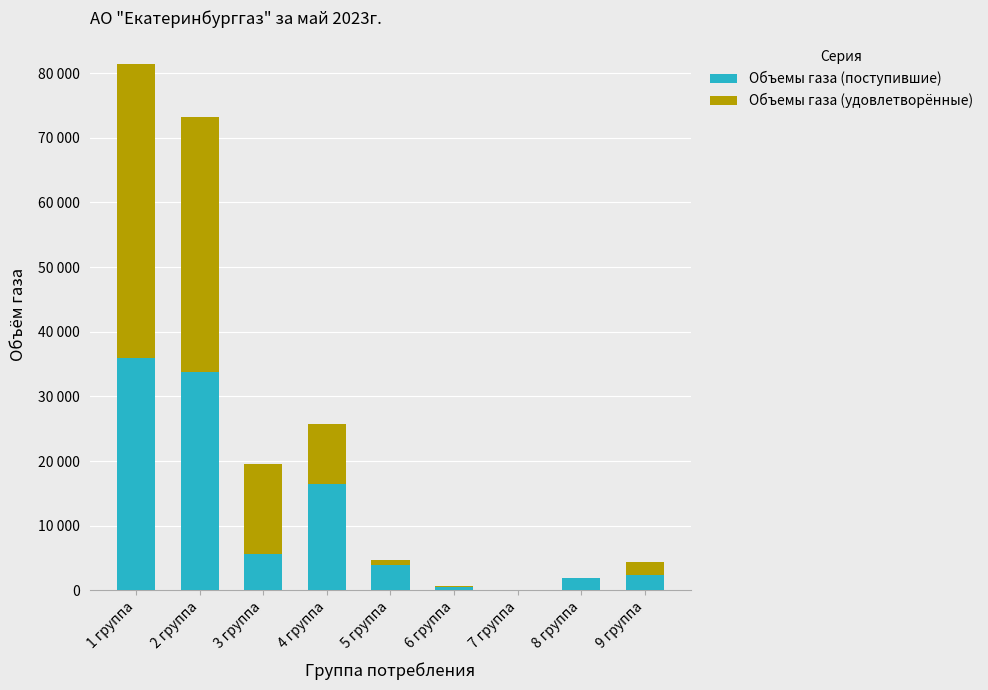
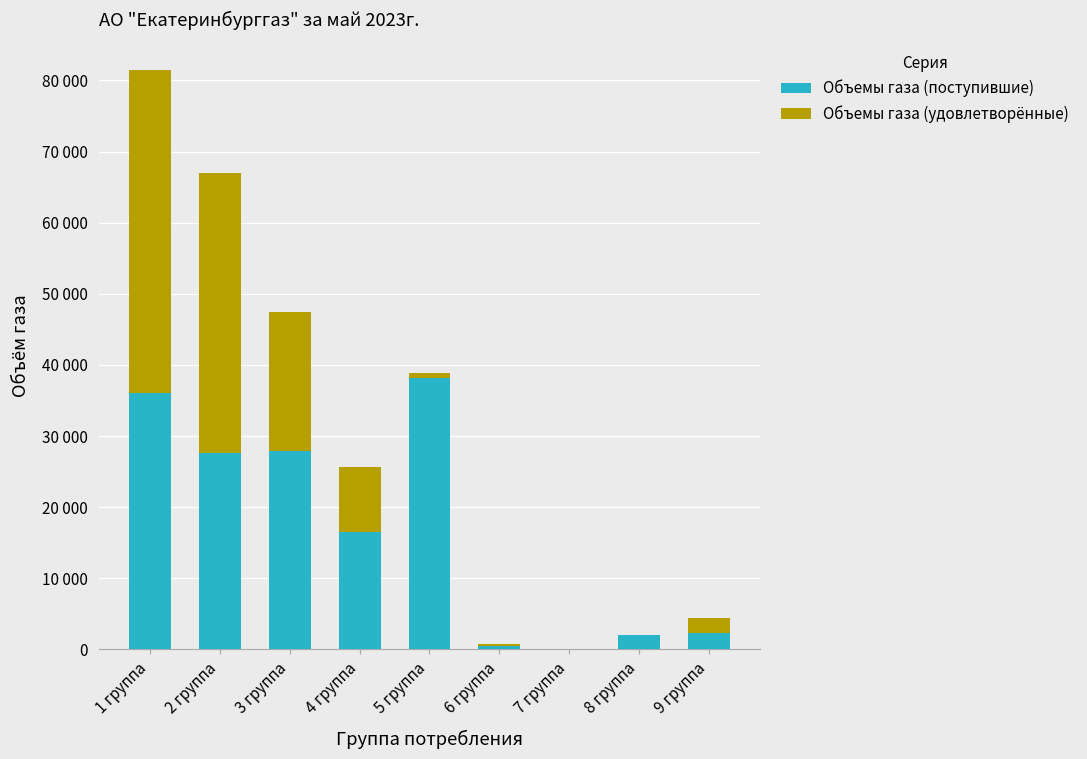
  {
    "Объемы газа (поступившие)": {
      "1 группа": 36000,
-     "2 группа": 34000,
-     "3 группа": 6000,
+     "2 группа": 28000,
+     "3 группа": 28000,
      "4 группа": 16000,
-     "5 группа": 4000,
+     "5 группа": 38000,
      "6 группа": 1000,
      "8 группа": 2000,
      "9 группа": 2000
    },
    "Объемы газа (удовлетворённые)": {
      "1 группа": 45000,
      "2 группа": 39000,
-     "3 группа": 14000,
+     "3 группа": 20000,
      "4 группа": 9000,
      "5 группа": 1000,
      "9 группа": 2000
    }
  }
